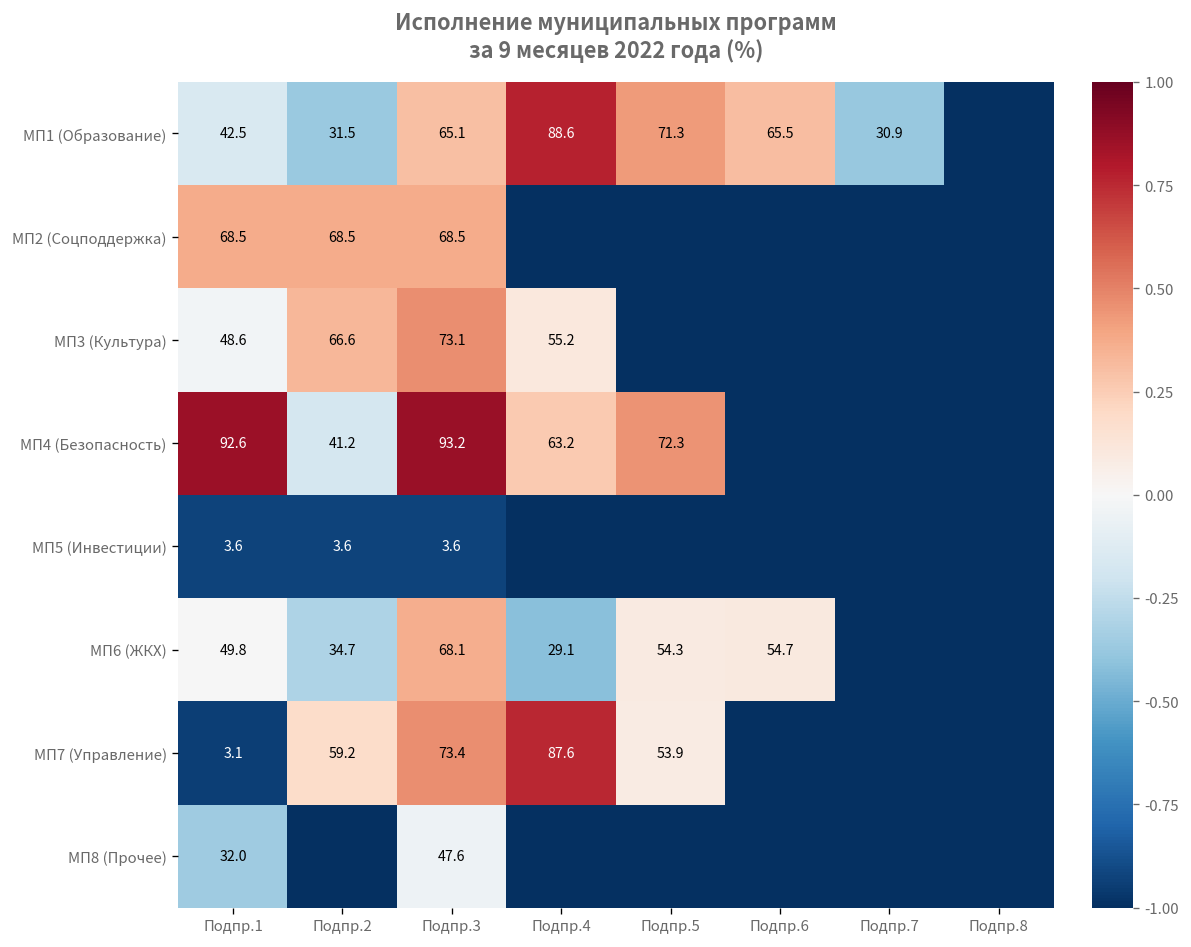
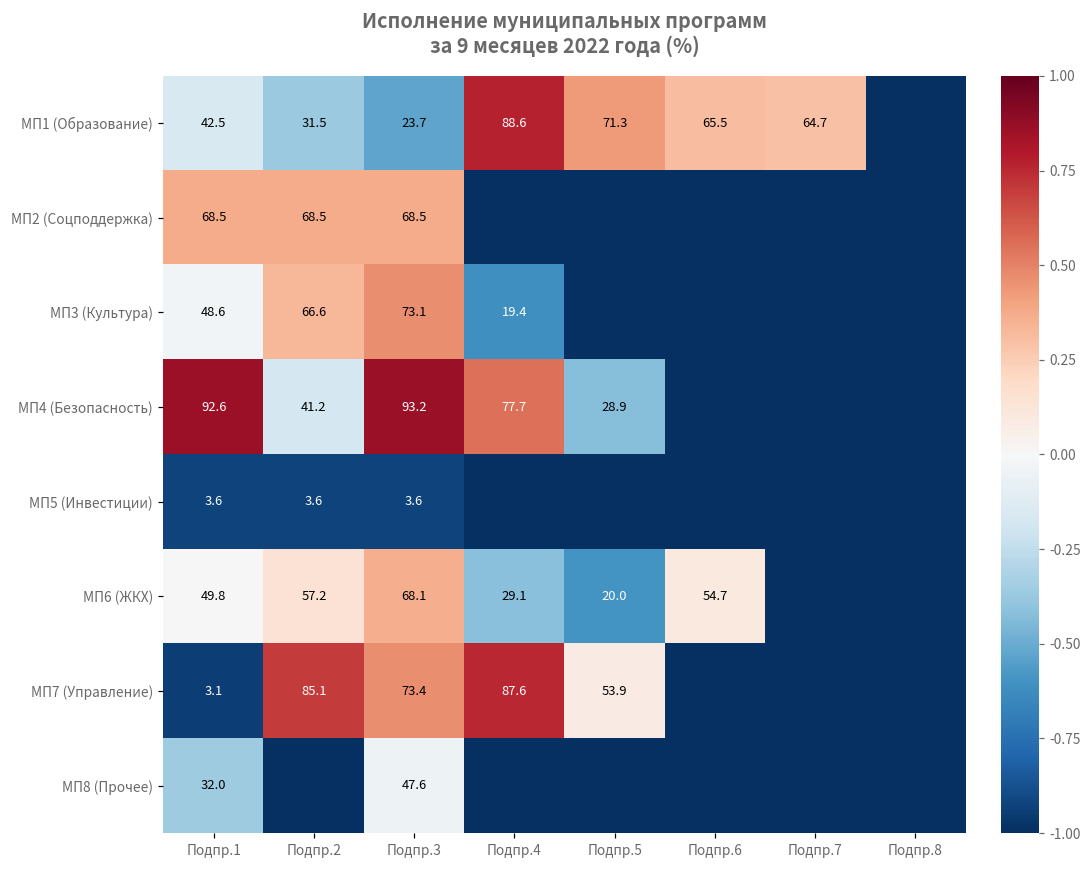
  {
    "МП1 (Образование)": {
      "Подпр.1": 42.5,
      "Подпр.2": 31.5,
-     "Подпр.3": 65.1,
+     "Подпр.3": 23.7,
      "Подпр.4": 88.6,
      "Подпр.5": 71.3,
      "Подпр.6": 65.5,
-     "Подпр.7": 30.9
+     "Подпр.7": 64.7
    },
    "МП2 (Соцподдержка)": {
      "Подпр.1": 68.5,
      "Подпр.2": 68.5,
      "Подпр.3": 68.5
    },
    "МП3 (Культура)": {
      "Подпр.1": 48.6,
      "Подпр.2": 66.6,
      "Подпр.3": 73.1,
-     "Подпр.4": 55.2
+     "Подпр.4": 19.4
    },
    "МП4 (Безопасность)": {
      "Подпр.1": 92.6,
      "Подпр.2": 41.2,
      "Подпр.3": 93.2,
-     "Подпр.4": 63.2,
-     "Подпр.5": 72.3
+     "Подпр.4": 77.7,
+     "Подпр.5": 28.9
    },
    "МП5 (Инвестиции)": {
      "Подпр.1": 3.6,
      "Подпр.2": 3.6,
      "Подпр.3": 3.6
    },
    "МП6 (ЖКХ)": {
      "Подпр.1": 49.8,
-     "Подпр.2": 34.7,
+     "Подпр.2": 57.2,
      "Подпр.3": 68.1,
      "Подпр.4": 29.1,
-     "Подпр.5": 54.3,
+     "Подпр.5": 20.0,
      "Подпр.6": 54.7
    },
    "МП7 (Управление)": {
      "Подпр.1": 3.1,
-     "Подпр.2": 59.2,
+     "Подпр.2": 85.1,
      "Подпр.3": 73.4,
      "Подпр.4": 87.6,
      "Подпр.5": 53.9
    },
    "МП8 (Прочее)": {
      "Подпр.1": 32.0,
      "Подпр.3": 47.6
    }
  }
